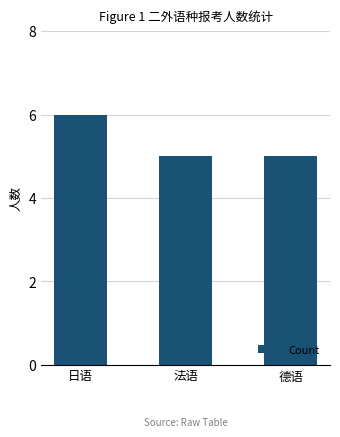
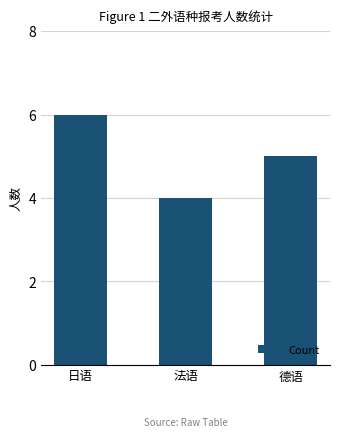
  {
    "日语": 6,
-   "法语": 5,
+   "法语": 4,
    "德语": 5
  }
